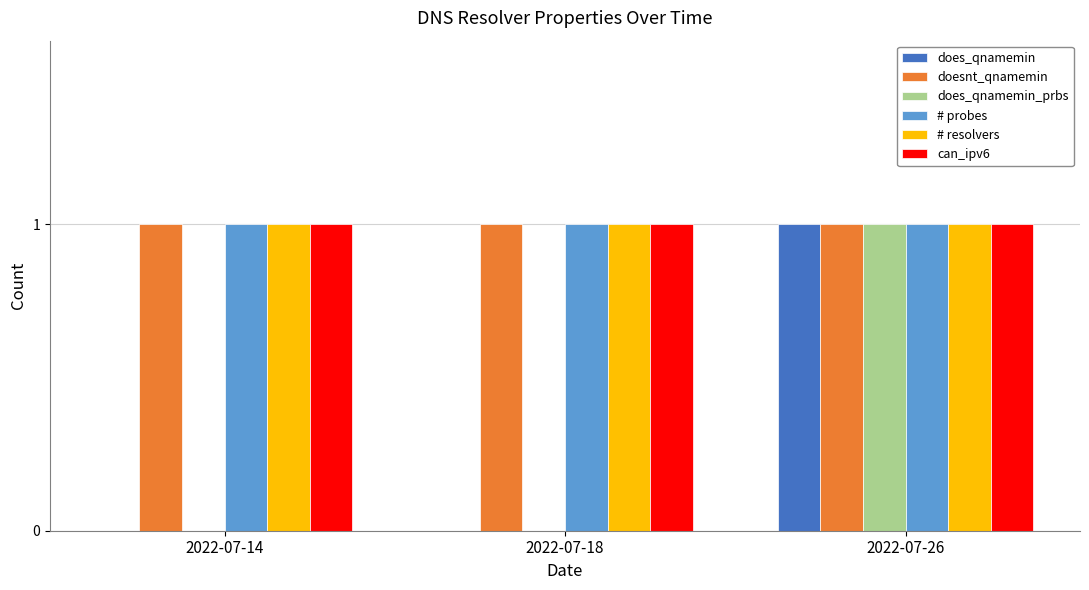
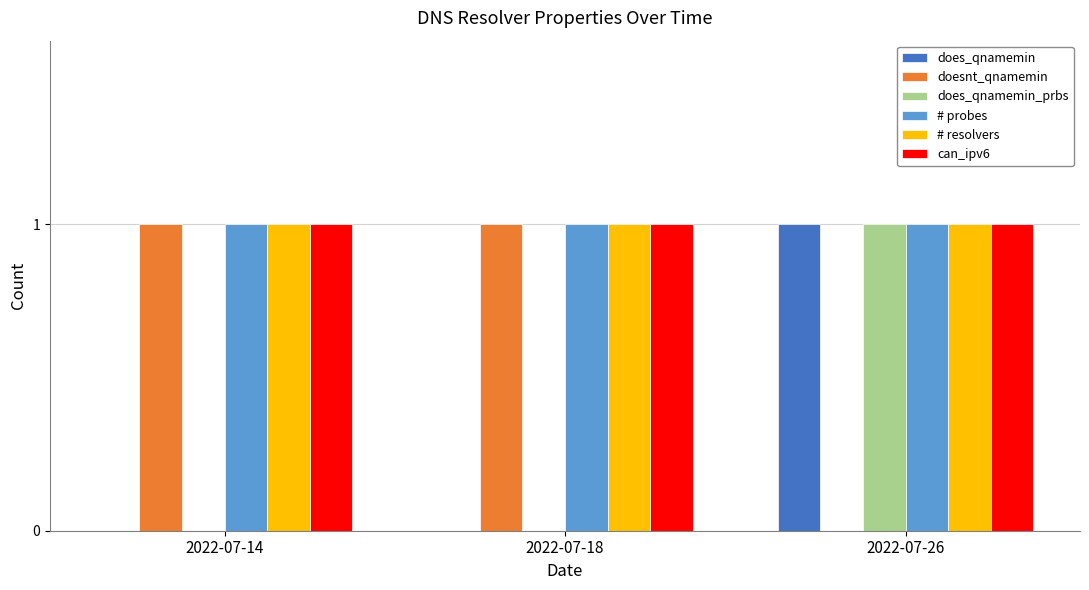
  {
    "doesnt_qnamemin": {
      "2022-07-14": 1,
      "2022-07-18": 1,
-     "2022-07-26": 1
+     "2022-07-26": 0
    },
    "does_qnamemin_prbs": {
      "2022-07-14": 0,
      "2022-07-18": 0,
      "2022-07-26": 1
    },
    "# resolvers": {
      "2022-07-14": 1,
      "2022-07-18": 1,
      "2022-07-26": 1
    },
    "can_ipv6": {
      "2022-07-14": 1,
      "2022-07-18": 1,
      "2022-07-26": 1
    }
  }
